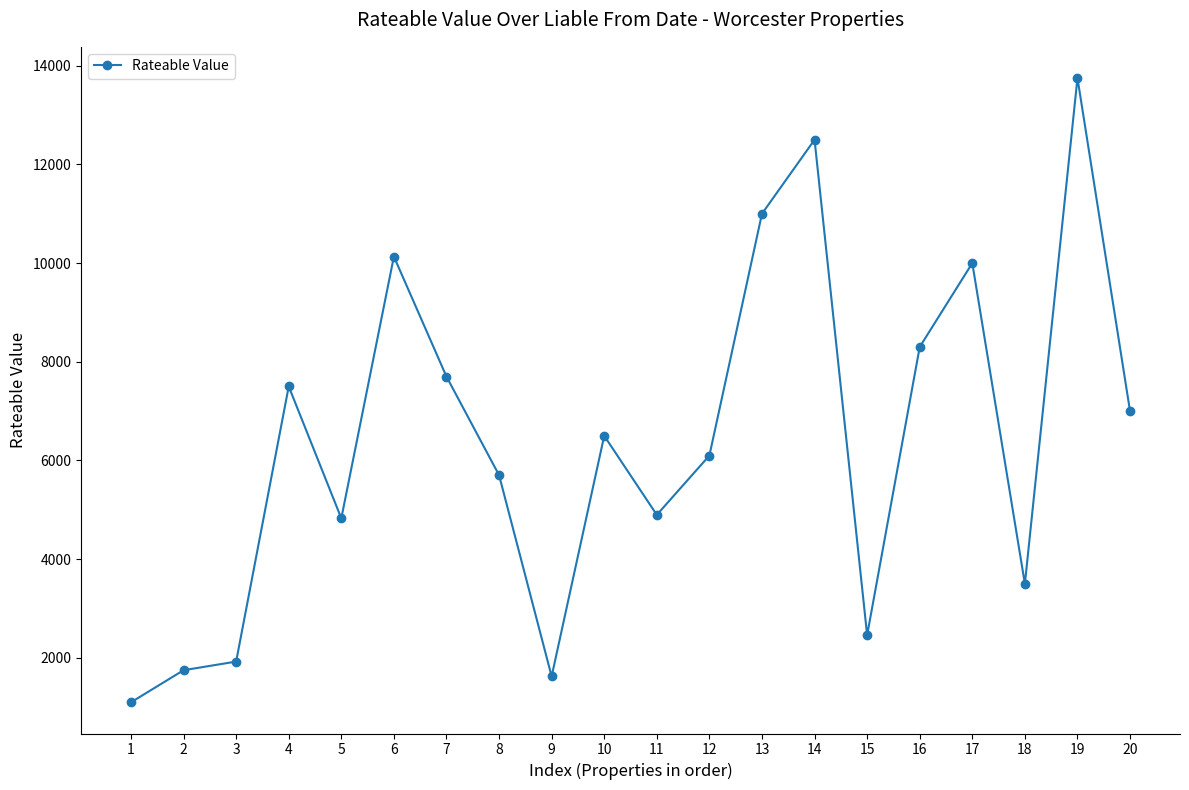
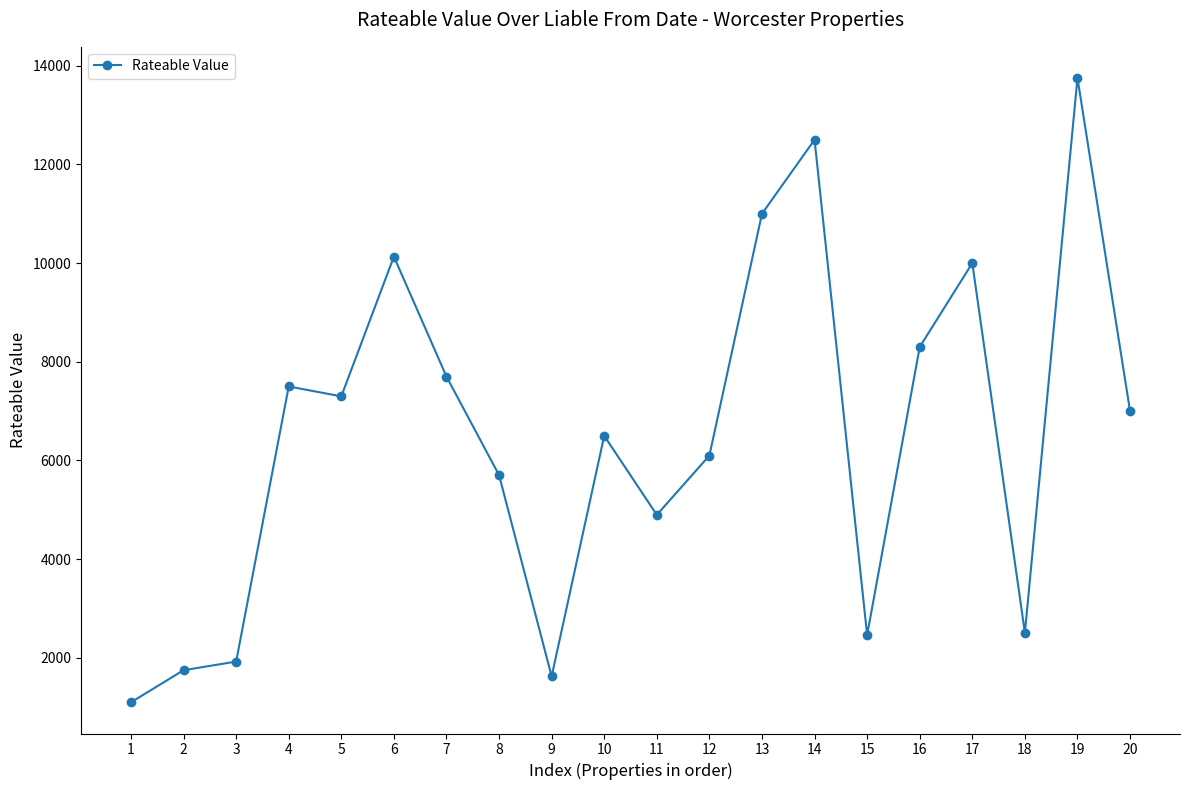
  {
    "1": 1100,
    "2": 1800,
    "3": 1900,
    "4": 7500,
-   "5": 4800,
+   "5": 7300,
    "6": 10100,
    "7": 7700,
    "8": 5700,
    "9": 1600,
    "10": 6500,
    "11": 4900,
    "12": 6100,
    "13": 11000,
    "14": 12500,
    "15": 2500,
    "16": 8300,
    "17": 10000,
-   "18": 3500,
+   "18": 2500,
    "19": 13800,
    "20": 7000
  }
